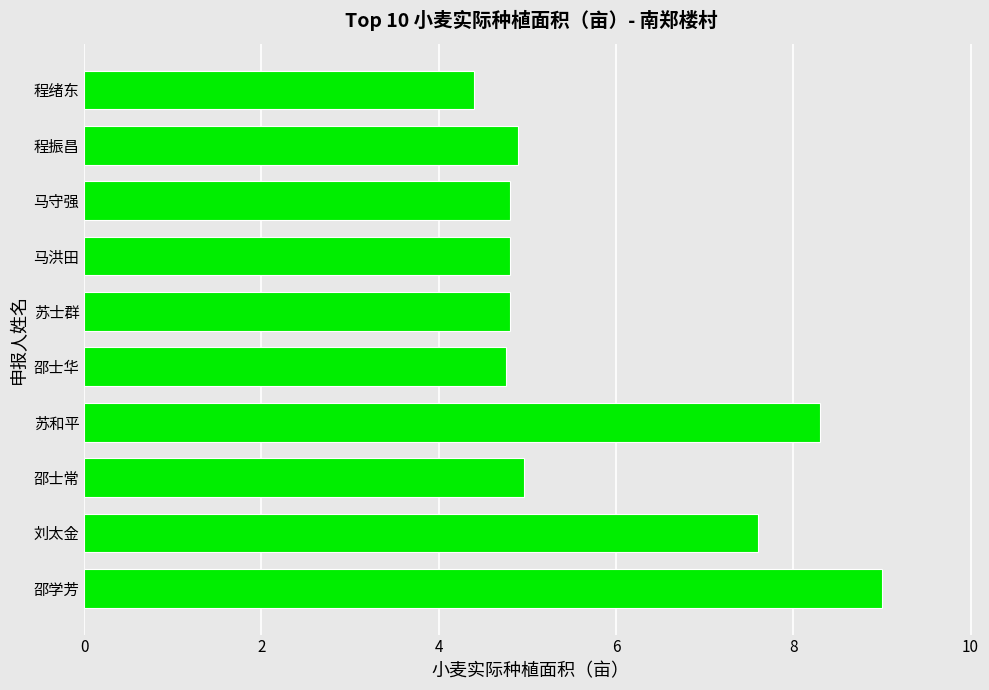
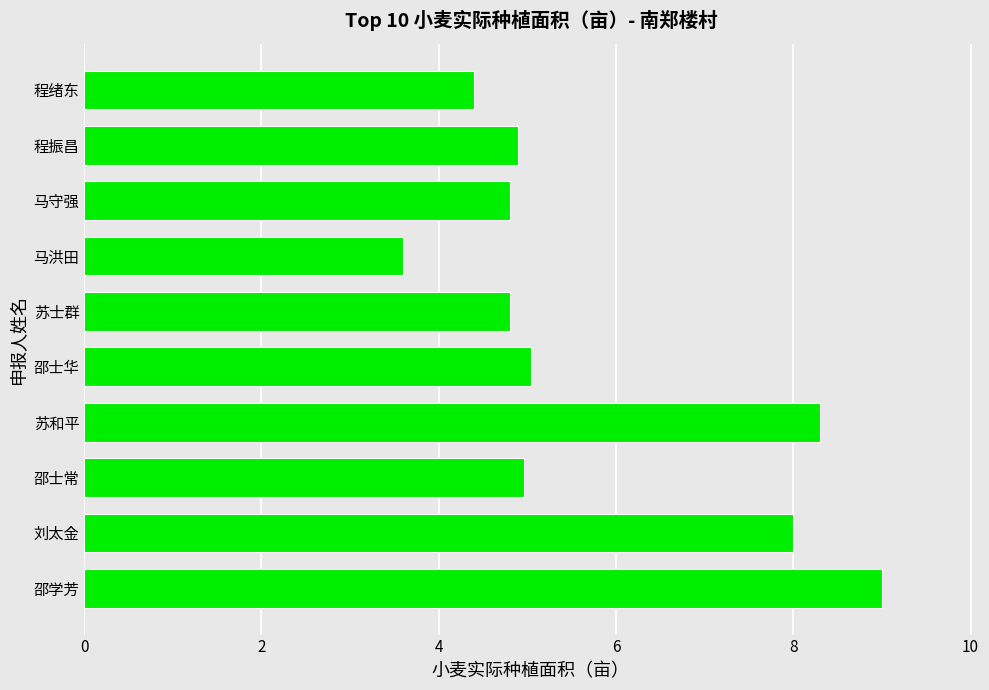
  {
    "程绪东": 4.4,
    "程振昌": 4.9,
    "马守强": 4.8,
-   "马洪田": 4.8,
+   "马洪田": 3.6,
    "苏士群": 4.8,
-   "邵士华": 4.8,
+   "邵士华": 5.0,
    "苏和平": 8.3,
    "邵士常": 5.0,
-   "刘太金": 7.6,
+   "刘太金": 8.0,
    "邵学芳": 9.0
  }
